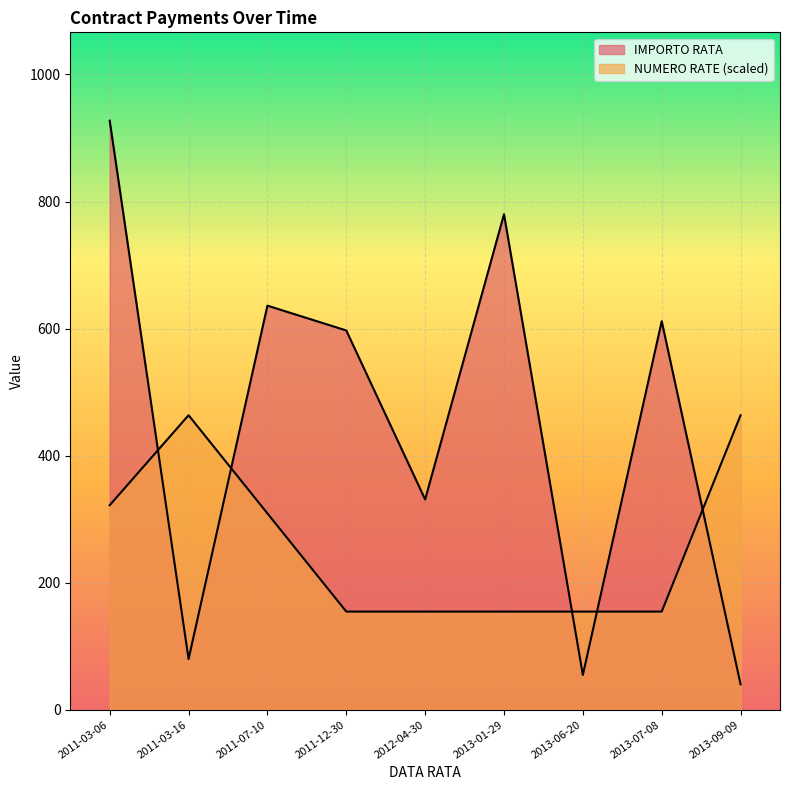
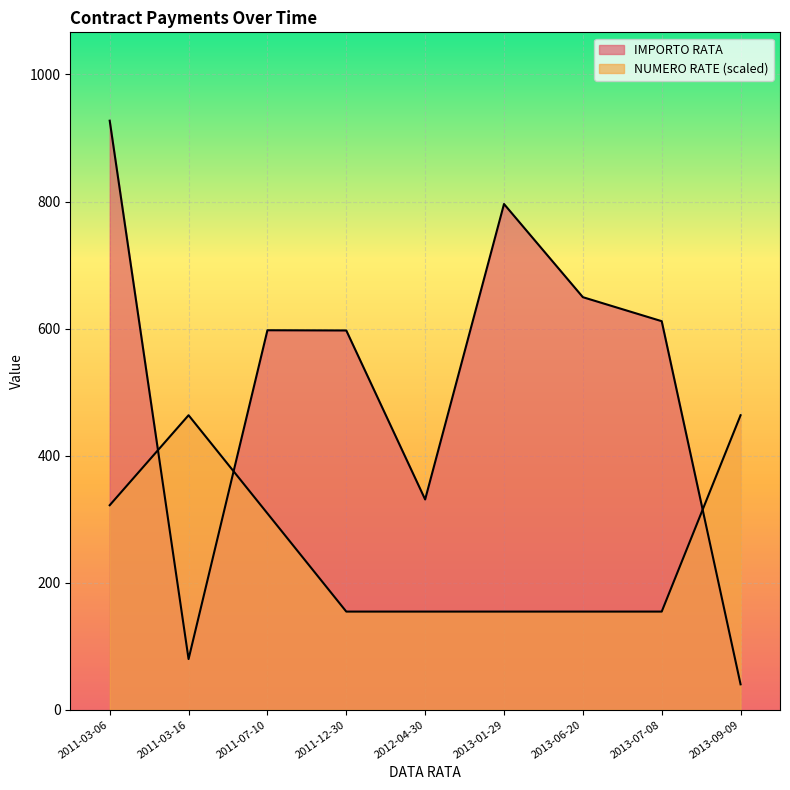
  {
    "IMPORTO RATA": {
      "2011-03-06": 930,
      "2011-03-16": 80,
-     "2011-07-10": 640,
+     "2011-07-10": 600,
      "2011-12-30": 600,
      "2012-04-30": 330,
-     "2013-01-29": 780,
-     "2013-06-20": 50,
+     "2013-01-29": 800,
+     "2013-06-20": 650,
      "2013-07-08": 610,
      "2013-09-09": 40
    },
    "NUMERO RATE (scaled)": {
      "2011-03-06": 320,
      "2011-03-16": 460,
      "2011-07-10": 310,
      "2011-12-30": 150,
      "2012-04-30": 150,
      "2013-01-29": 150,
      "2013-06-20": 150,
      "2013-07-08": 150,
      "2013-09-09": 460
    }
  }
